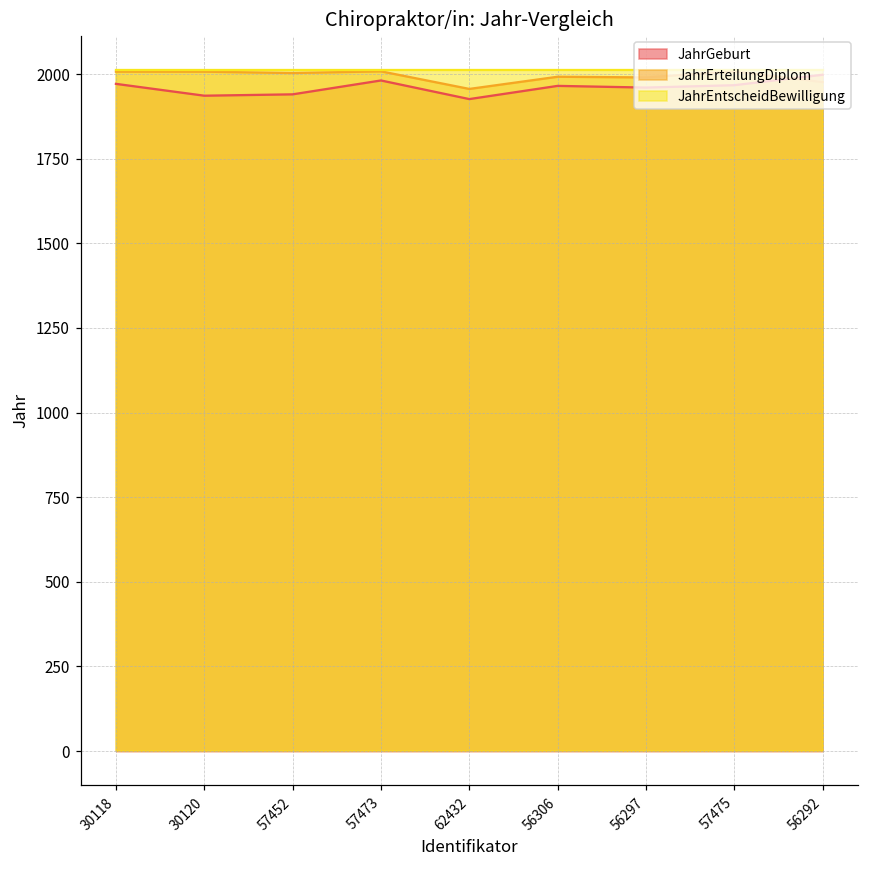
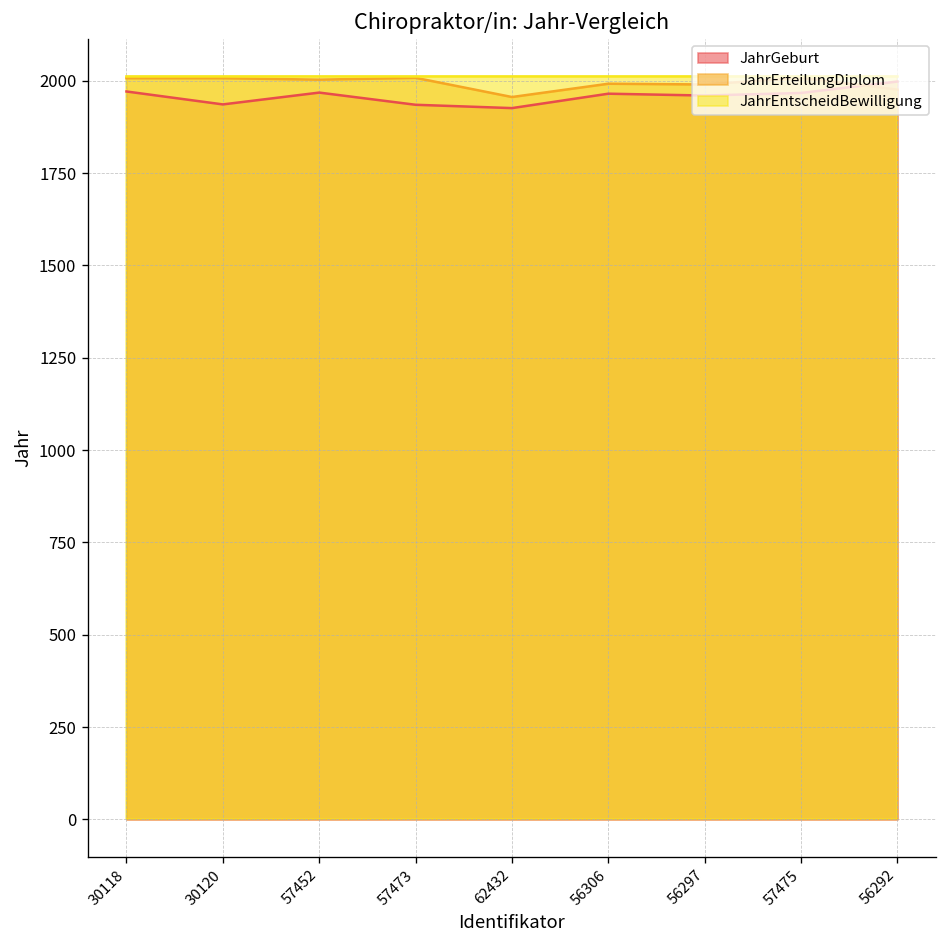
  {
    "JahrGeburt": {
      "30118": 1970,
      "30120": 1940,
-     "57452": 1940,
-     "57473": 1980,
+     "57452": 1970,
+     "57473": 1940,
      "62432": 1930,
      "56306": 1970
    }
  }
